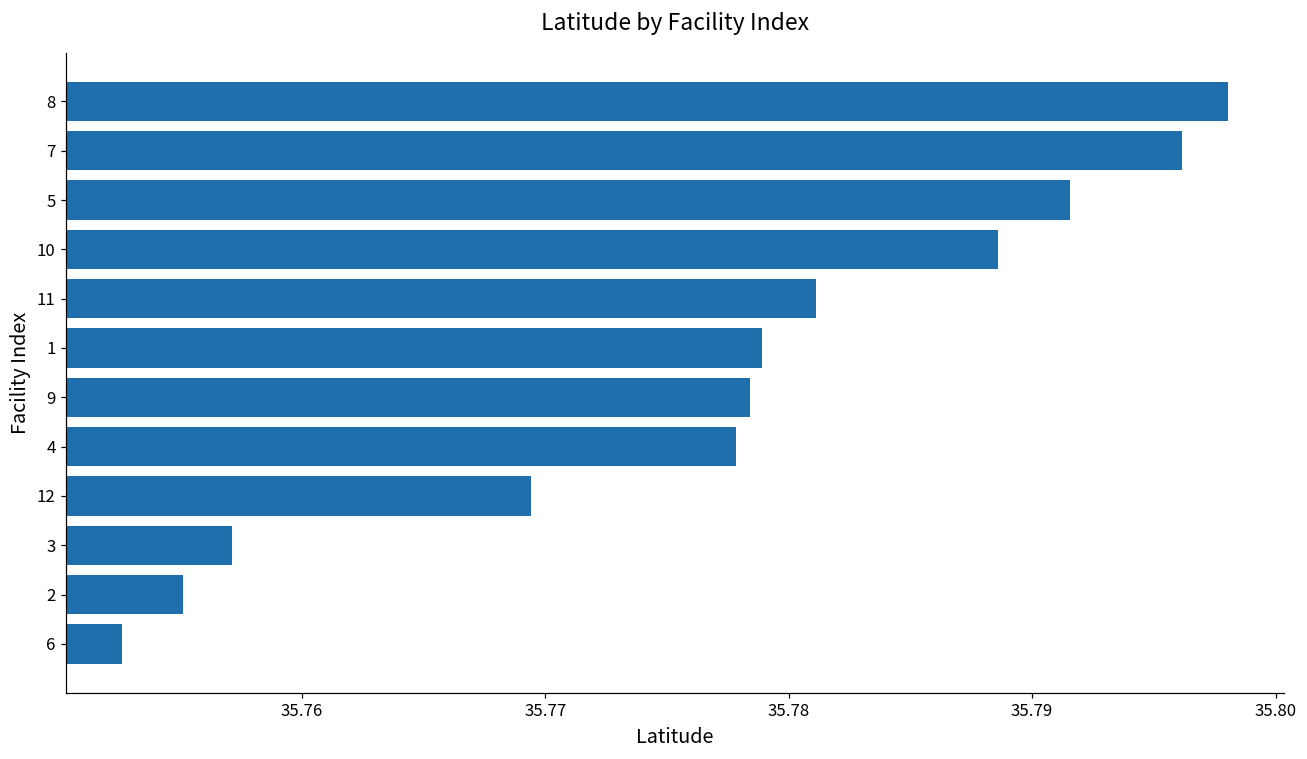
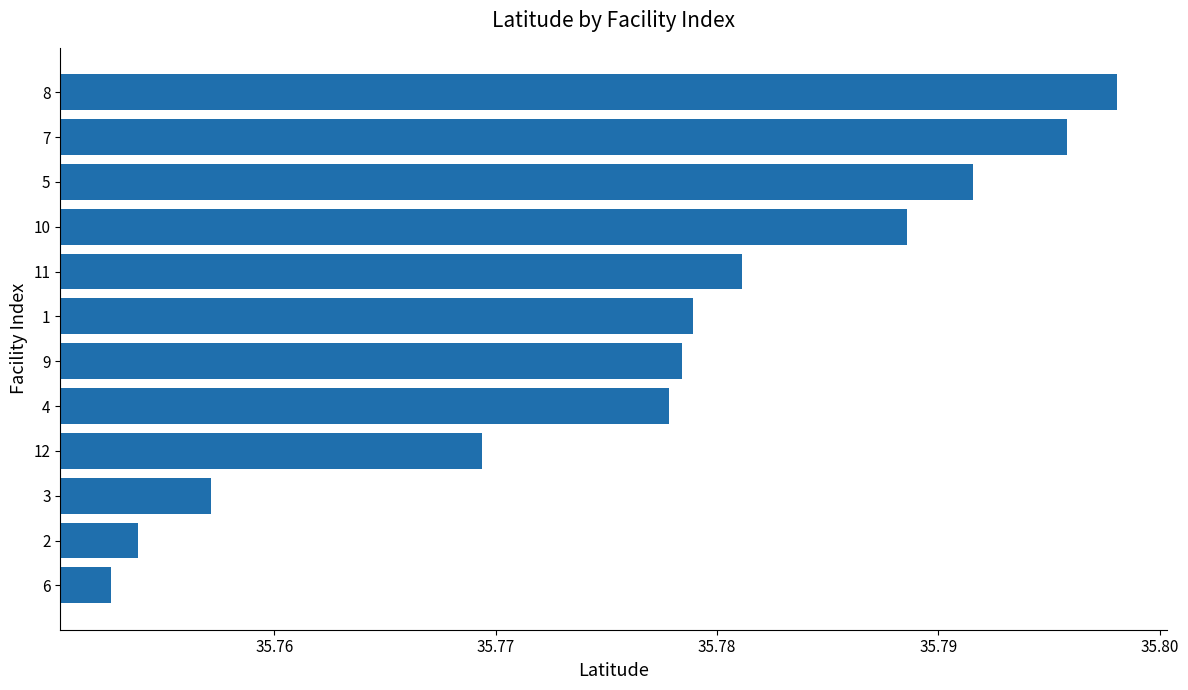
  {
    "8": 35.7981,
-   "7": 35.7962,
+   "7": 35.7958,
    "5": 35.7916,
    "10": 35.7886,
    "11": 35.7811,
    "1": 35.7789,
    "9": 35.7784,
    "4": 35.7778,
    "12": 35.7694,
    "3": 35.7571,
-   "2": 35.7551,
+   "2": 35.7538,
    "6": 35.7526
  }
